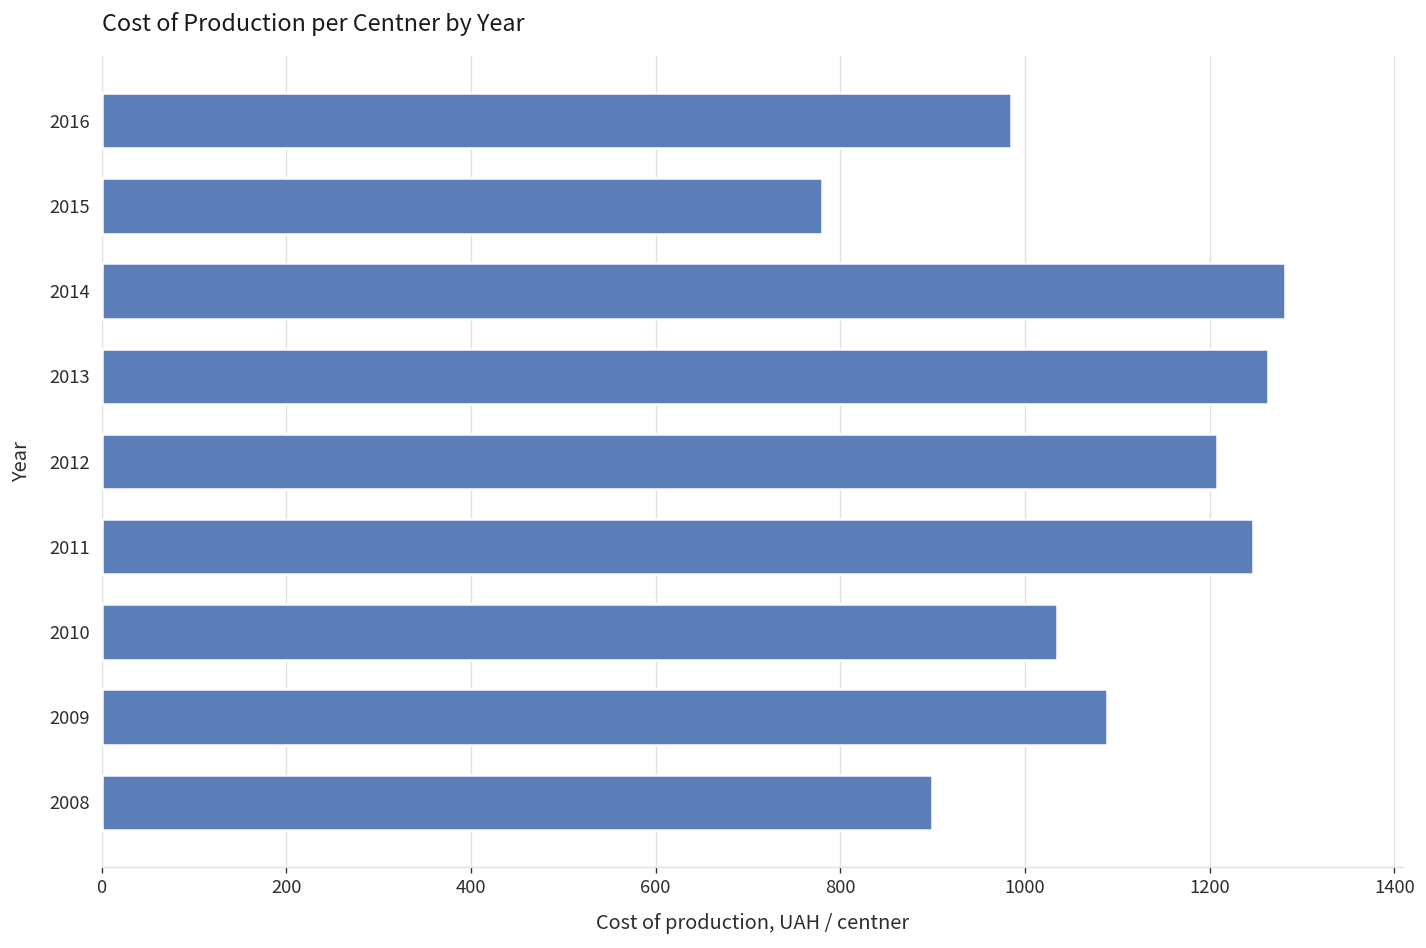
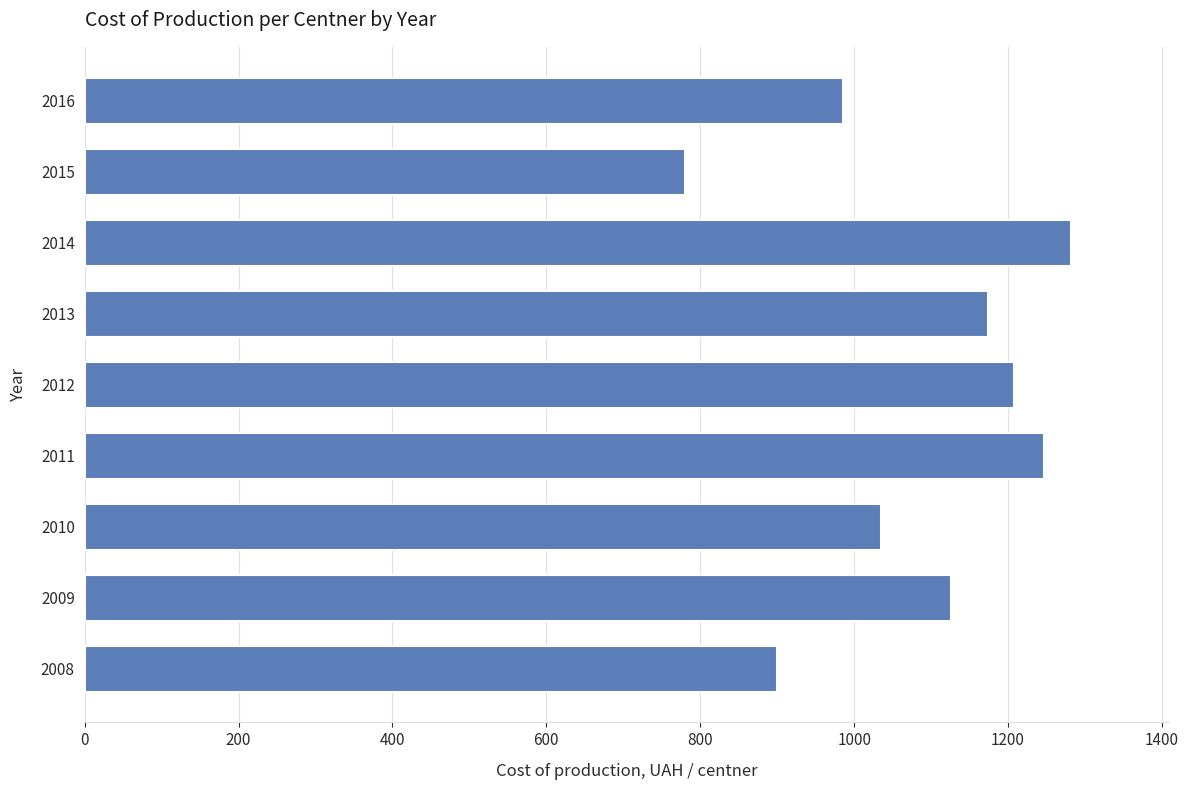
  {
    "2016": 990,
    "2015": 780,
    "2014": 1280,
-   "2013": 1260,
+   "2013": 1170,
    "2012": 1210,
    "2011": 1250,
    "2010": 1030,
-   "2009": 1090,
+   "2009": 1130,
    "2008": 900
  }
